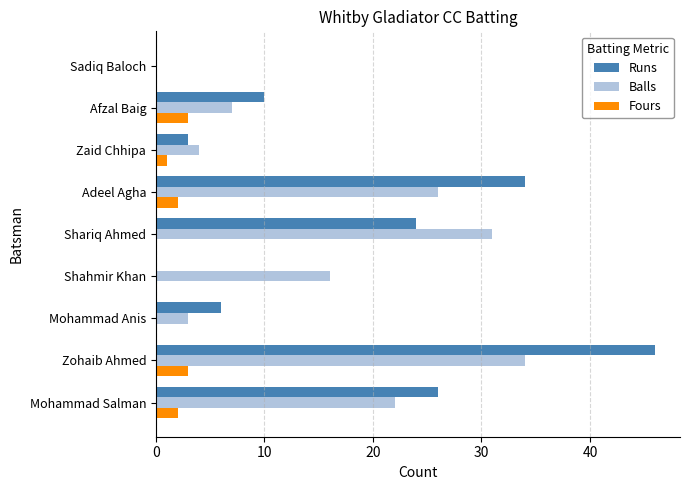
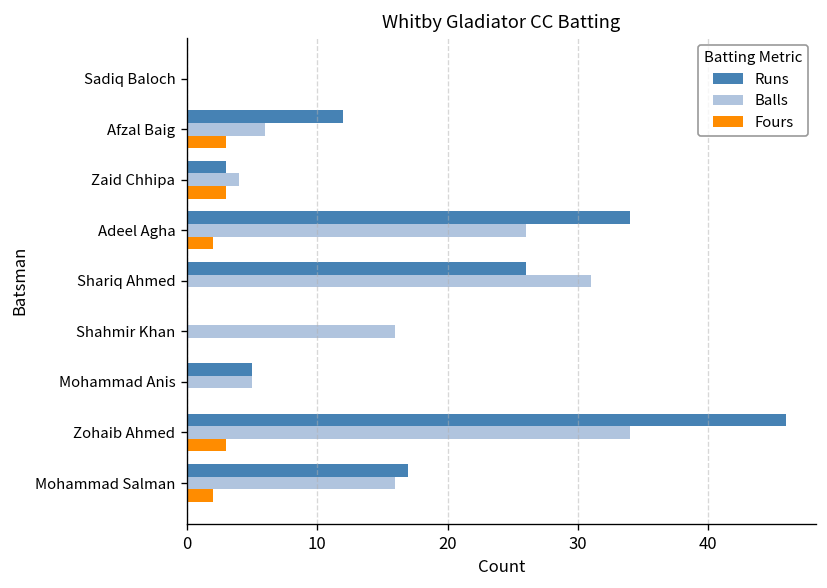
  {
    "Runs": {
      "Sadiq Baloch": 0,
-     "Afzal Baig": 10,
+     "Afzal Baig": 12,
      "Zaid Chhipa": 3,
      "Adeel Agha": 34,
-     "Shariq Ahmed": 24,
+     "Shariq Ahmed": 26,
      "Shahmir Khan": 0,
-     "Mohammad Anis": 6,
+     "Mohammad Anis": 5,
      "Zohaib Ahmed": 46,
-     "Mohammad Salman": 26
+     "Mohammad Salman": 17
    },
    "Balls": {
      "Sadiq Baloch": 0,
-     "Afzal Baig": 7,
+     "Afzal Baig": 6,
      "Zaid Chhipa": 4,
      "Adeel Agha": 26,
      "Shariq Ahmed": 31,
      "Shahmir Khan": 16,
-     "Mohammad Anis": 3,
+     "Mohammad Anis": 5,
      "Zohaib Ahmed": 34,
-     "Mohammad Salman": 22
+     "Mohammad Salman": 16
    },
    "Fours": {
      "Sadiq Baloch": 0,
      "Afzal Baig": 3,
-     "Zaid Chhipa": 1,
+     "Zaid Chhipa": 3,
      "Adeel Agha": 2,
      "Shariq Ahmed": 0,
      "Shahmir Khan": 0,
      "Mohammad Anis": 0,
      "Zohaib Ahmed": 3,
      "Mohammad Salman": 2
    }
  }
